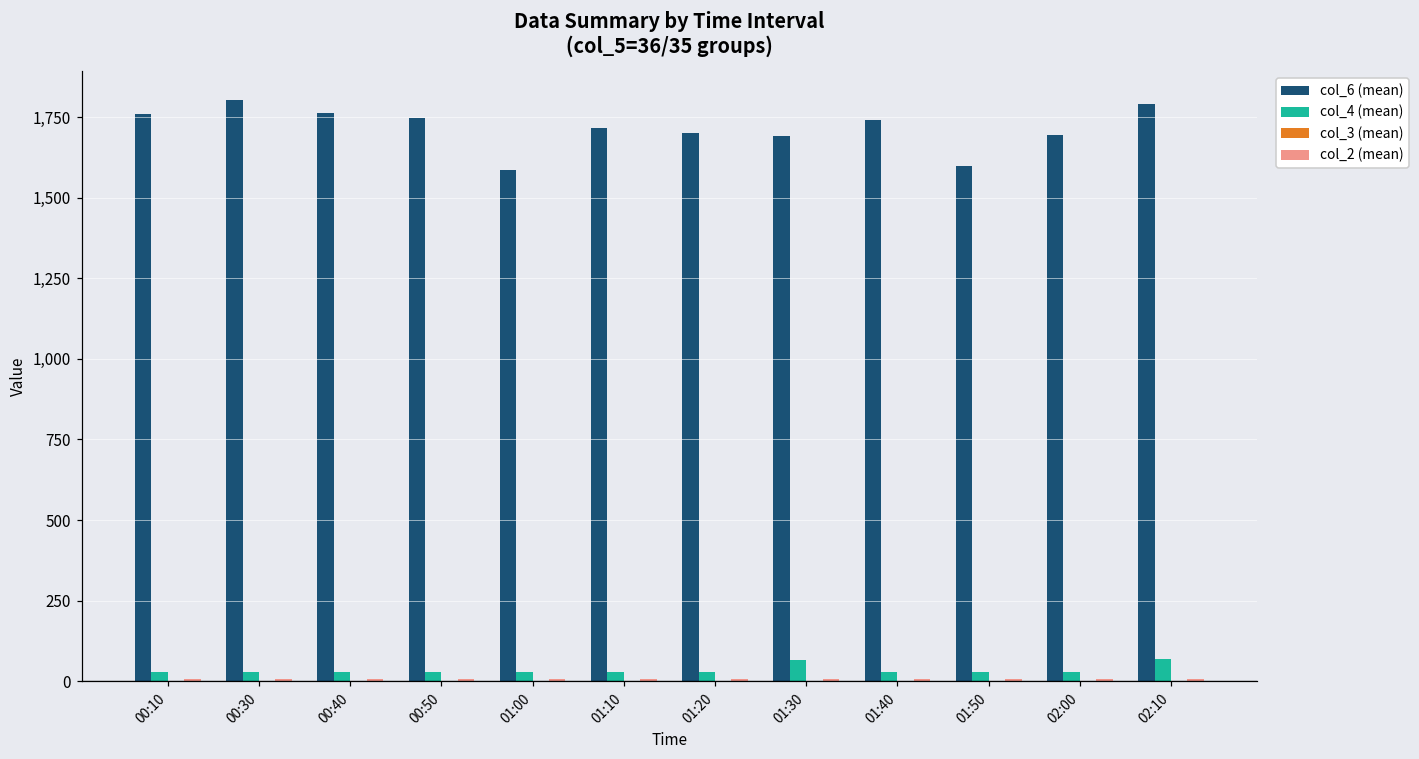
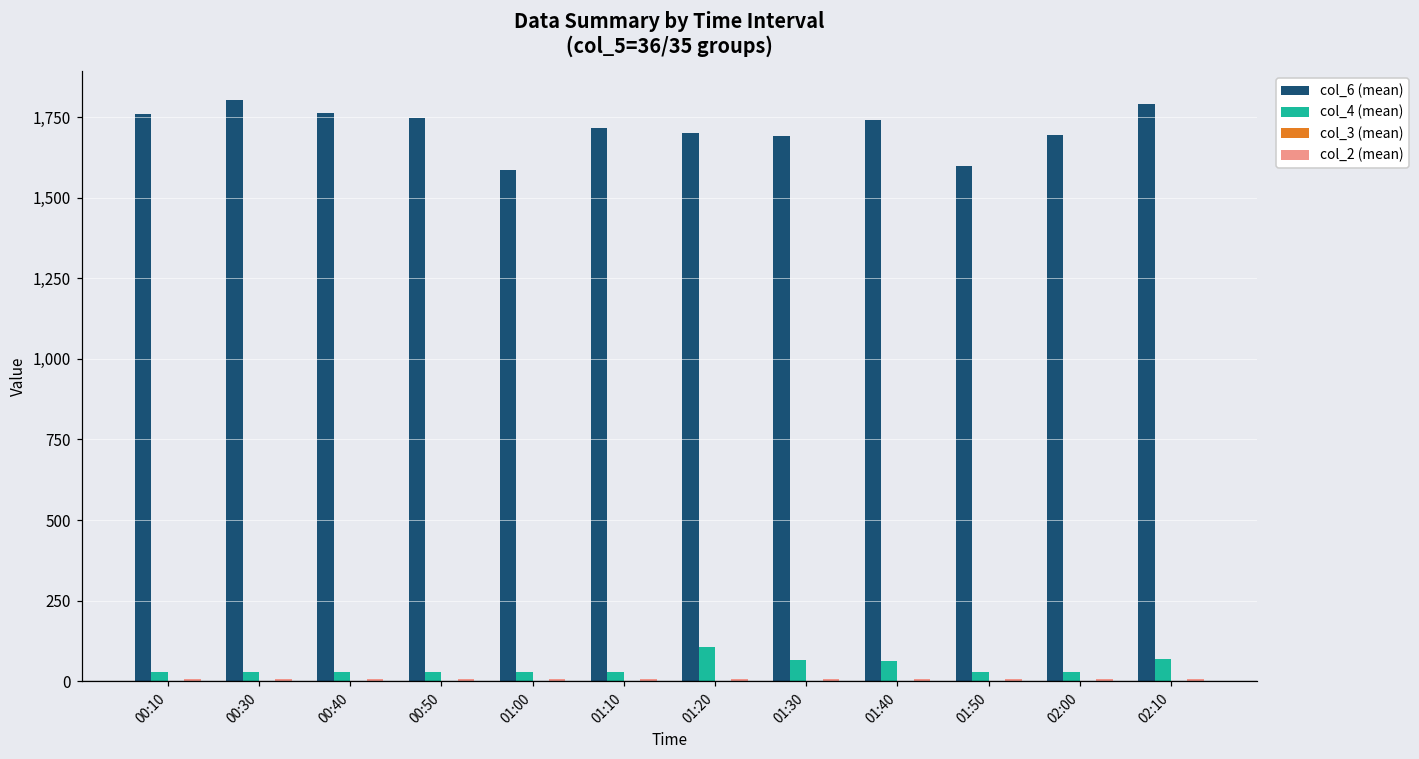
  {
    "col_6 (mean)": {
      "00:10": "1,760",
      "00:30": "1,800",
      "00:40": "1,760",
      "00:50": "1,750",
      "01:00": "1,590",
      "01:10": "1,720",
      "01:20": "1,700",
      "01:30": "1,690",
      "01:40": "1,740",
      "01:50": "1,600",
      "02:00": "1,700",
      "02:10": "1,790"
    },
    "col_4 (mean)": {
      "00:10": "30",
      "00:30": "30",
      "00:40": "30",
      "00:50": "30",
      "01:00": "30",
      "01:10": "30",
-     "01:20": "30",
+     "01:20": "110",
      "01:30": "70",
-     "01:40": "30",
+     "01:40": "60",
      "01:50": "30",
      "02:00": "30",
      "02:10": "70"
    }
  }
